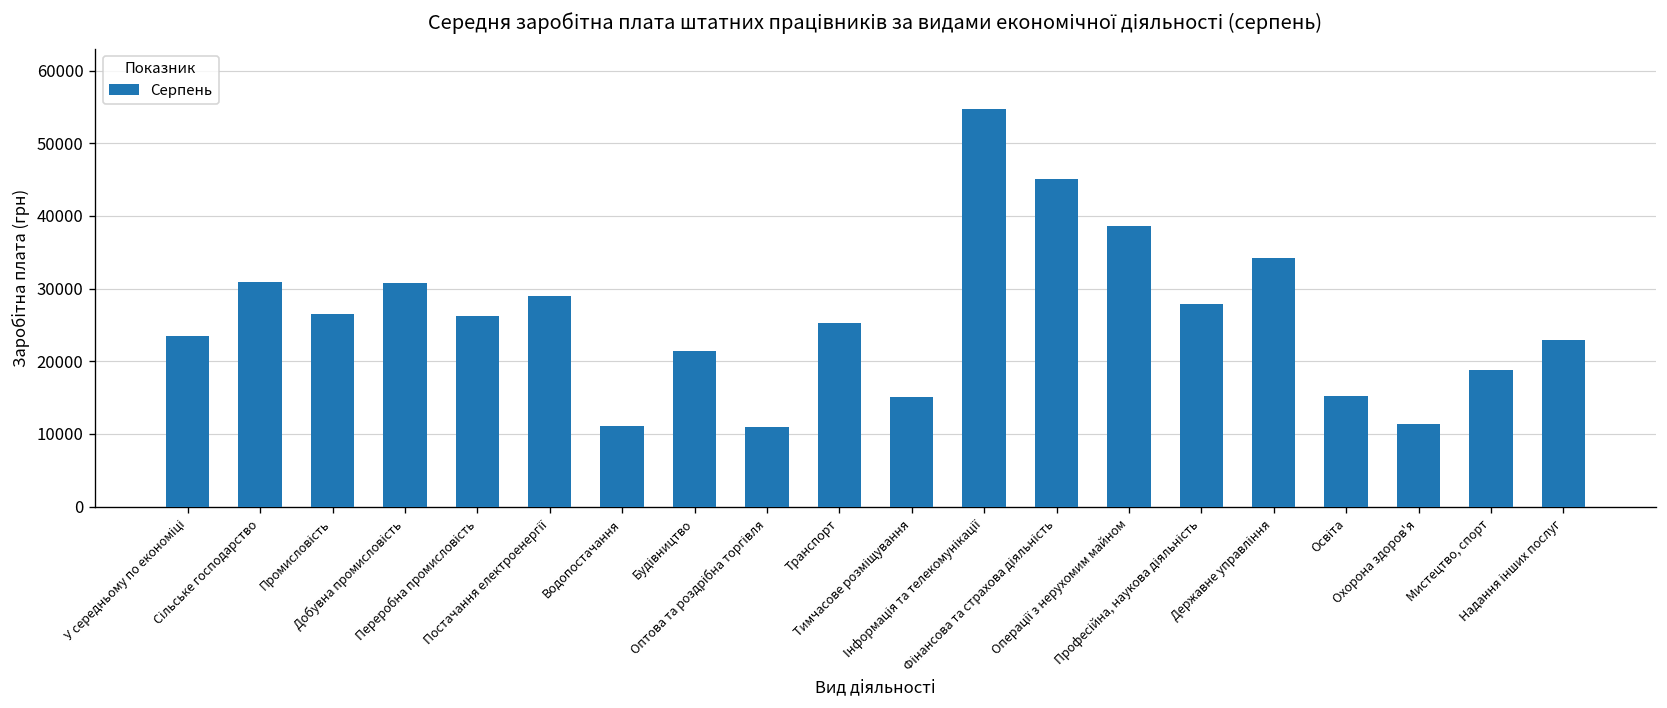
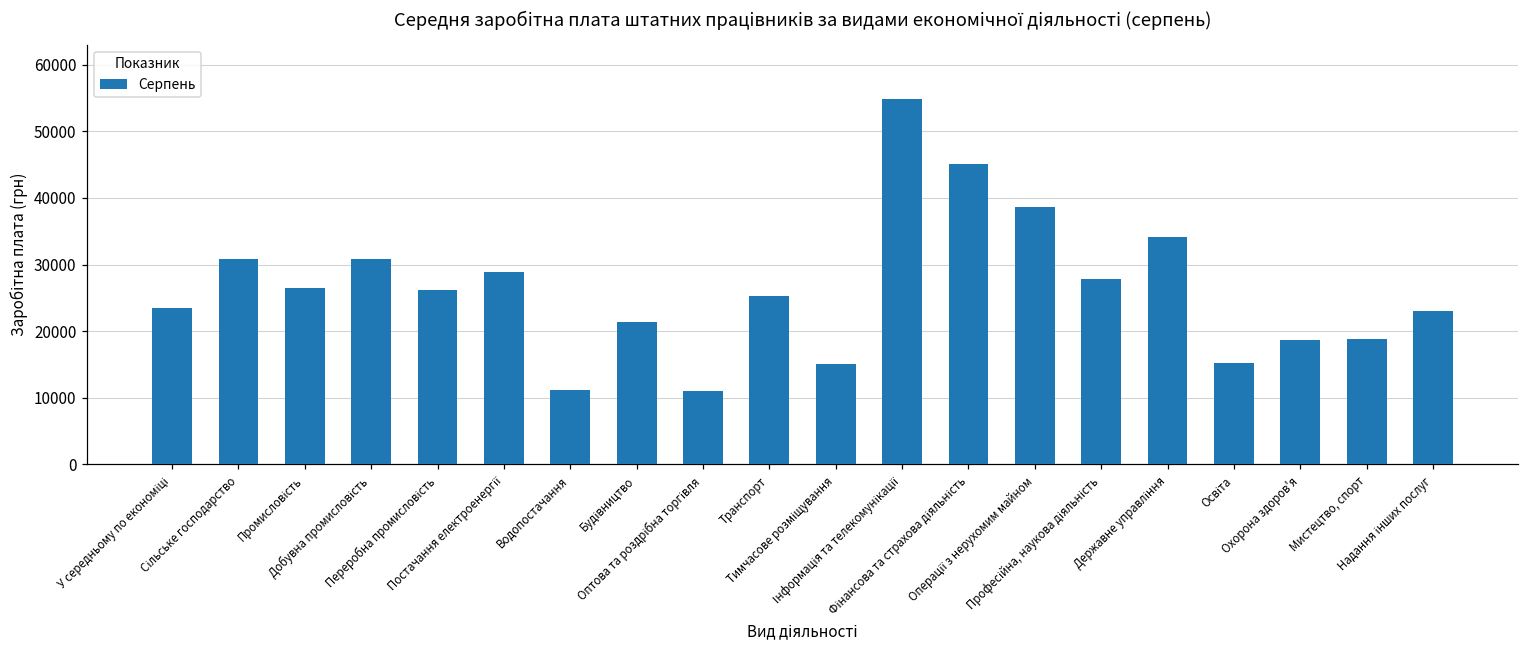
  {
    "У середньому по економіці": 23000,
    "Сільське господарство": 31000,
    "Промисловість": 27000,
    "Добувна промисловість": 31000,
    "Переробна промисловість": 26000,
    "Постачання електроенергії": 29000,
    "Водопостачання": 11000,
    "Будівництво": 21000,
    "Оптова та роздрібна торгівля": 11000,
    "Транспорт": 25000,
    "Тимчасове розміщування": 15000,
    "Інформація та телекомунікації": 55000,
    "Фінансова та страхова діяльність": 45000,
    "Операції з нерухомим майном": 39000,
    "Професійна, наукова діяльність": 28000,
    "Державне управління": 34000,
    "Освіта": 15000,
-   "Охорона здоров'я": 11000,
+   "Охорона здоров'я": 19000,
    "Мистецтво, спорт": 19000,
    "Надання інших послуг": 23000
  }
